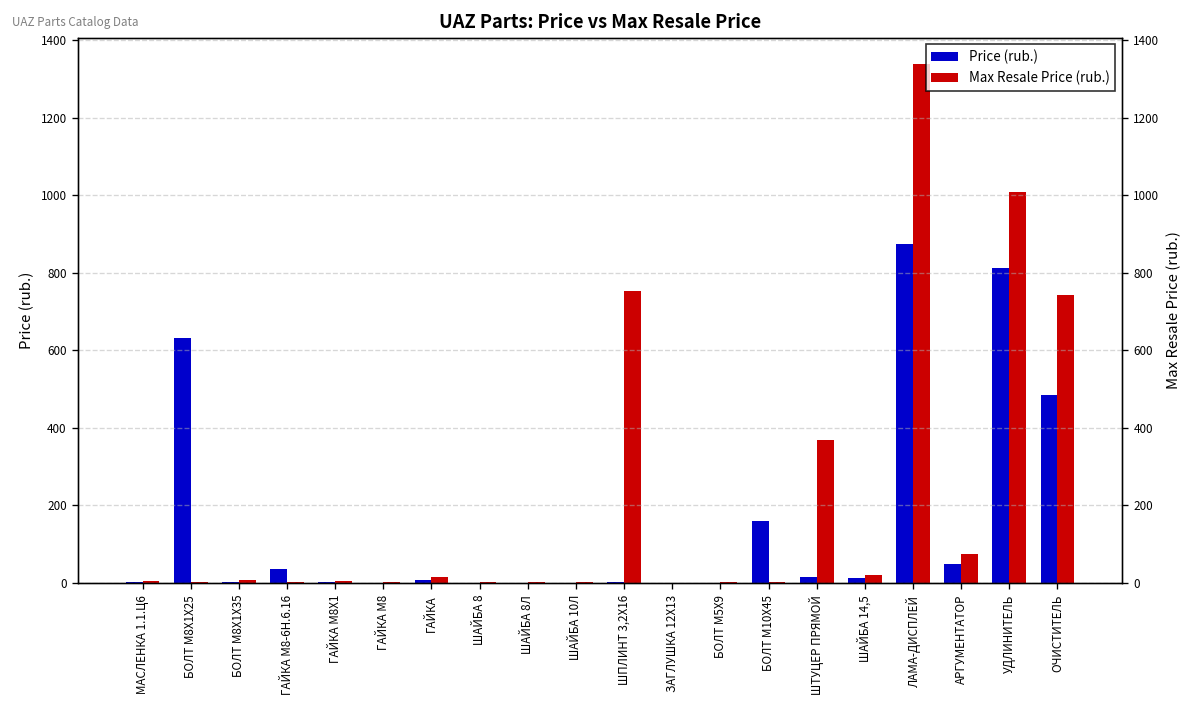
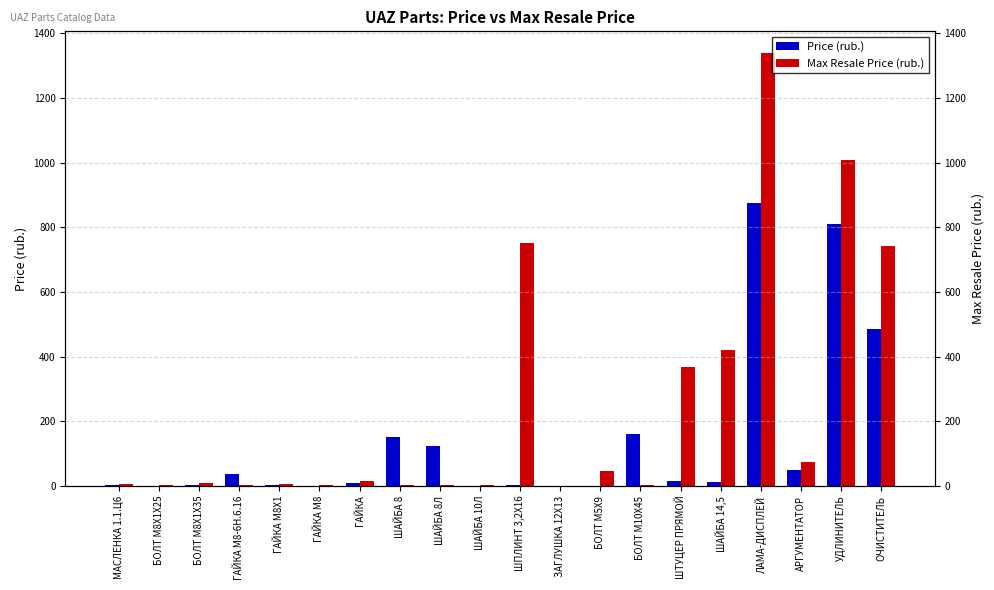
  {
    "Price (rub.)": {
-     "БОЛТ М8Х1Х25": 630,
+     "БОЛТ М8Х1Х25": 0,
      "ГАЙКА М8-6Н.6.16": 40,
      "ГАЙКА": 10,
-     "ШАЙБА 8": 0,
-     "ШАЙБА 8Л": 0,
+     "ШАЙБА 8": 150,
+     "ШАЙБА 8Л": 120,
      "ЗАГЛУШКА 12Х13": 0,
      "БОЛТ М10Х45": 160,
      "ШТУЦЕР ПРЯМОЙ": 20,
      "ШАЙБА 14,5": 10,
      "ЛАМА-ДИСПЛЕЙ": 880,
      "АРГУМЕНТАТОР": 50,
      "УДЛИНИТЕЛЬ": 810,
      "ОЧИСТИТЕЛЬ": 490
    },
    "Max Resale Price (rub.)": {
      "БОЛТ М8Х1Х35": 10,
      "ГАЙКА": 20,
      "ШПЛИНТ 3,2Х16": 750,
-     "БОЛТ М5Х9": 0,
+     "БОЛТ М5Х9": 50,
      "ШТУЦЕР ПРЯМОЙ": 370,
-     "ШАЙБА 14,5": 20,
+     "ШАЙБА 14,5": 420,
      "ЛАМА-ДИСПЛЕЙ": 1340,
      "АРГУМЕНТАТОР": 70,
      "УДЛИНИТЕЛЬ": 1010,
      "ОЧИСТИТЕЛЬ": 740
    }
  }
